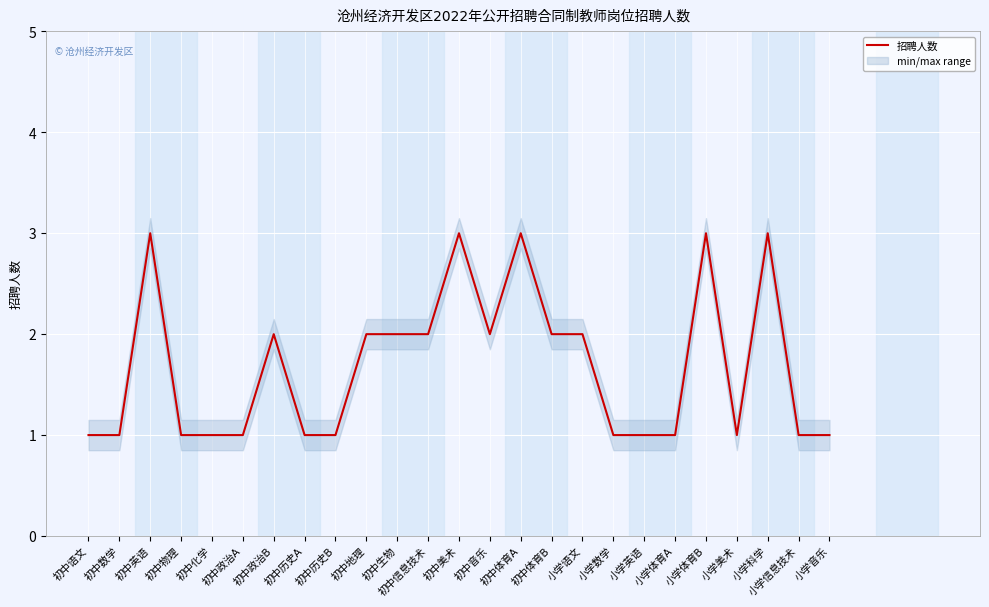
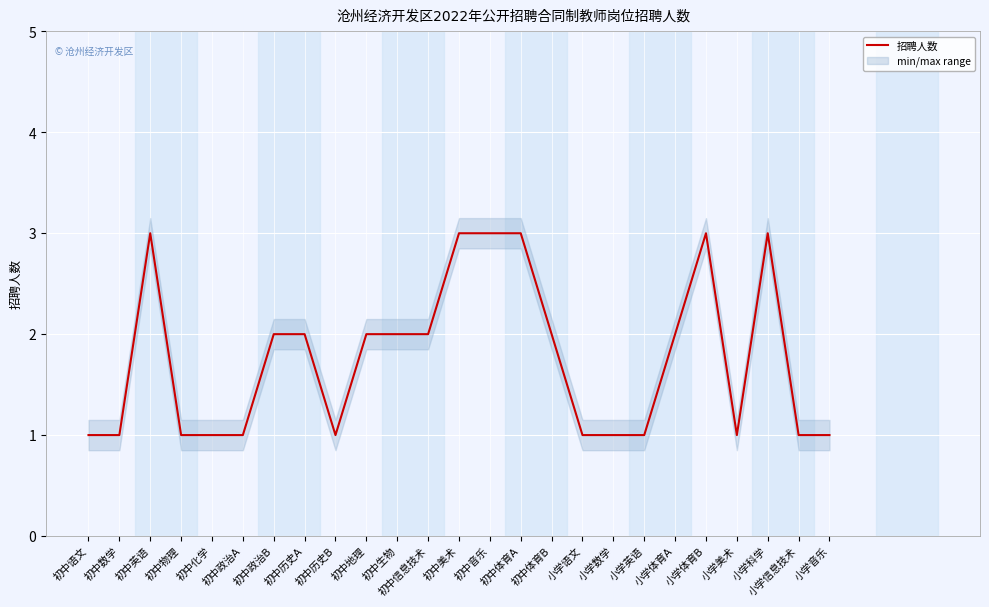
  {
    "招聘人数": {
      "初中语文": 1,
      "初中数学": 1,
      "初中英语": 3,
      "初中物理": 1,
      "初中化学": 1,
      "初中政治A": 1,
      "初中政治B": 2,
-     "初中历史A": 1,
+     "初中历史A": 2,
      "初中历史B": 1,
      "初中地理": 2,
      "初中生物": 2,
      "初中信息技术": 2,
      "初中美术": 3,
-     "初中音乐": 2,
+     "初中音乐": 3,
      "初中体育A": 3,
      "初中体育B": 2,
-     "小学语文": 2,
+     "小学语文": 1,
      "小学数学": 1,
      "小学英语": 1,
-     "小学体育A": 1,
+     "小学体育A": 2,
      "小学体育B": 3,
      "小学美术": 1,
      "小学科学": 3,
      "小学信息技术": 1,
      "小学音乐": 1
    }
  }
